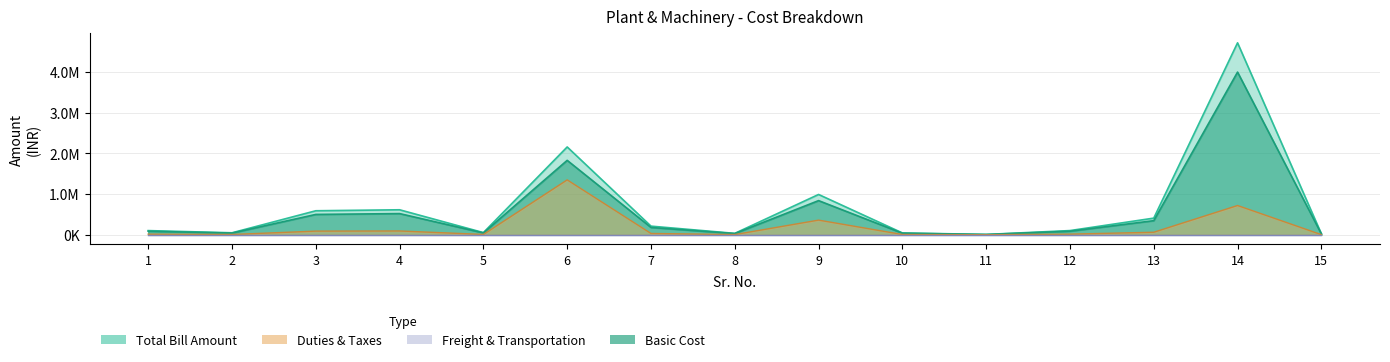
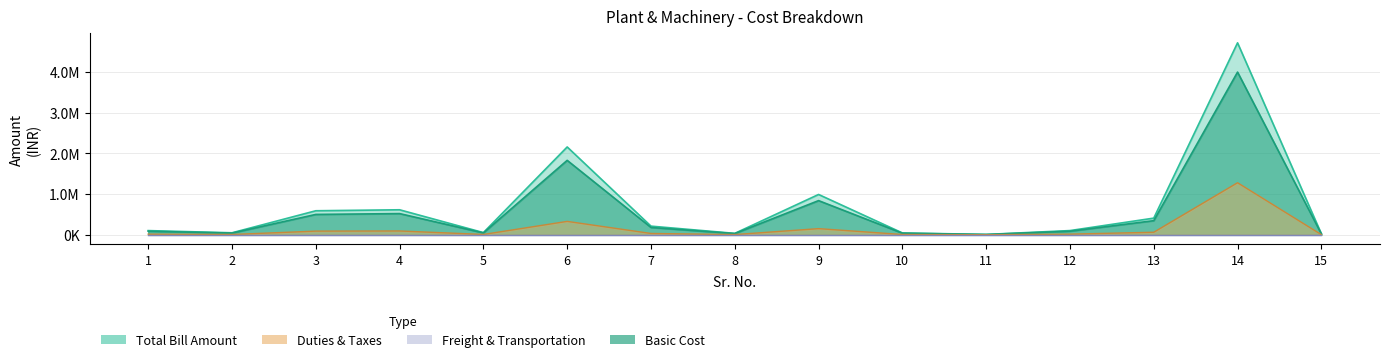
  {
    "Duties & Taxes": {
      "3": 100000,
      "4": 100000,
-     "6": 1400000,
-     "9": 400000,
-     "14": 700000
+     "6": 300000,
+     "9": 200000,
+     "14": 1300000
    },
    "Freight & Transportation": {
      "3": 0,
      "4": 0,
      "6": 0,
      "9": 0,
      "13": 0,
      "14": 0
    }
  }
